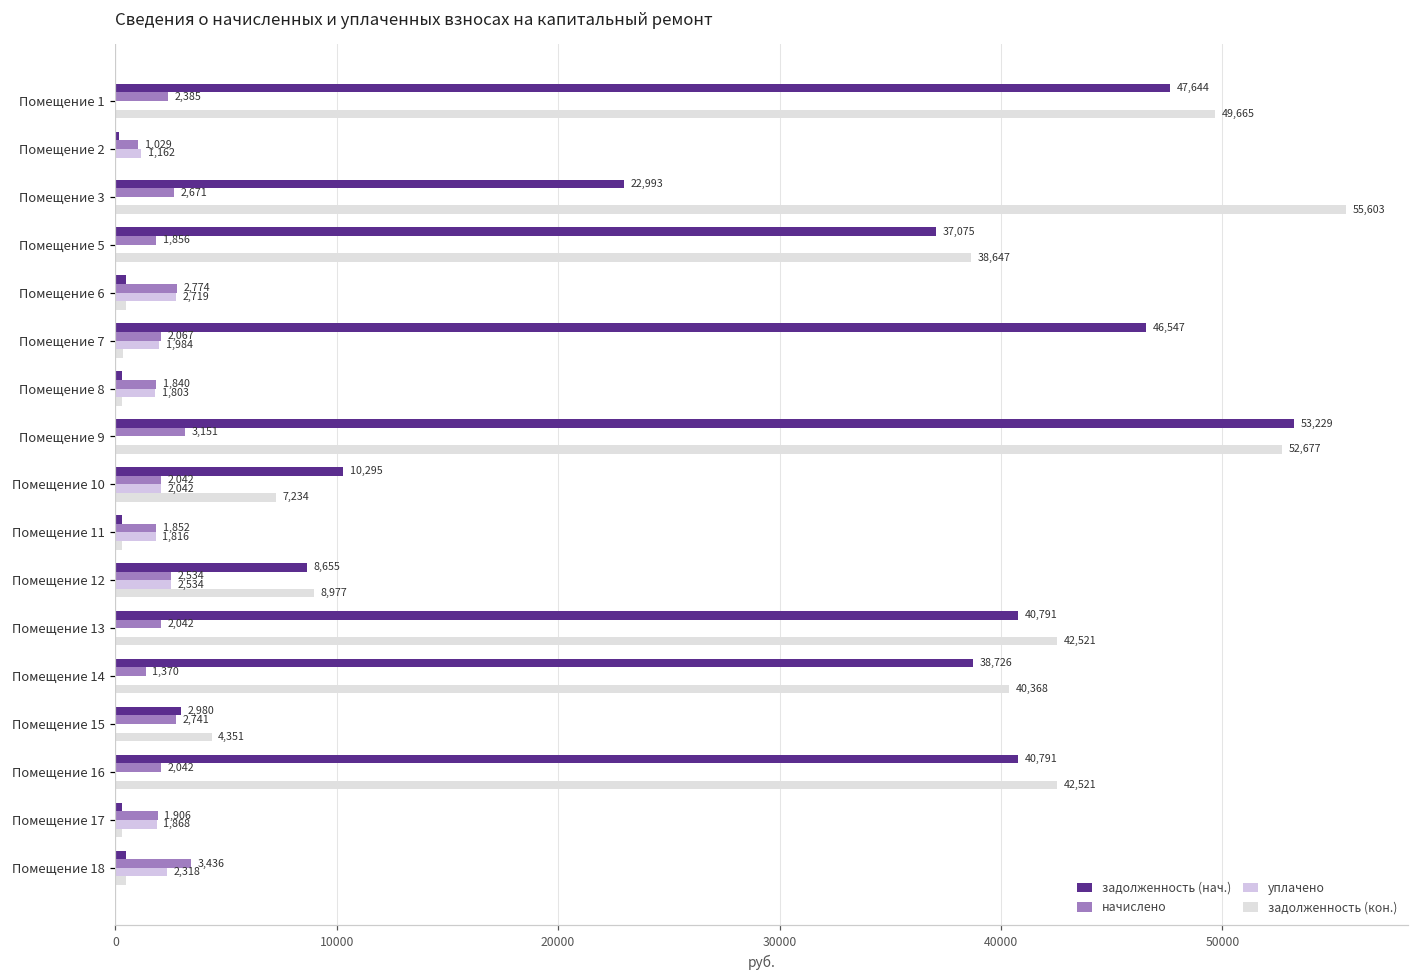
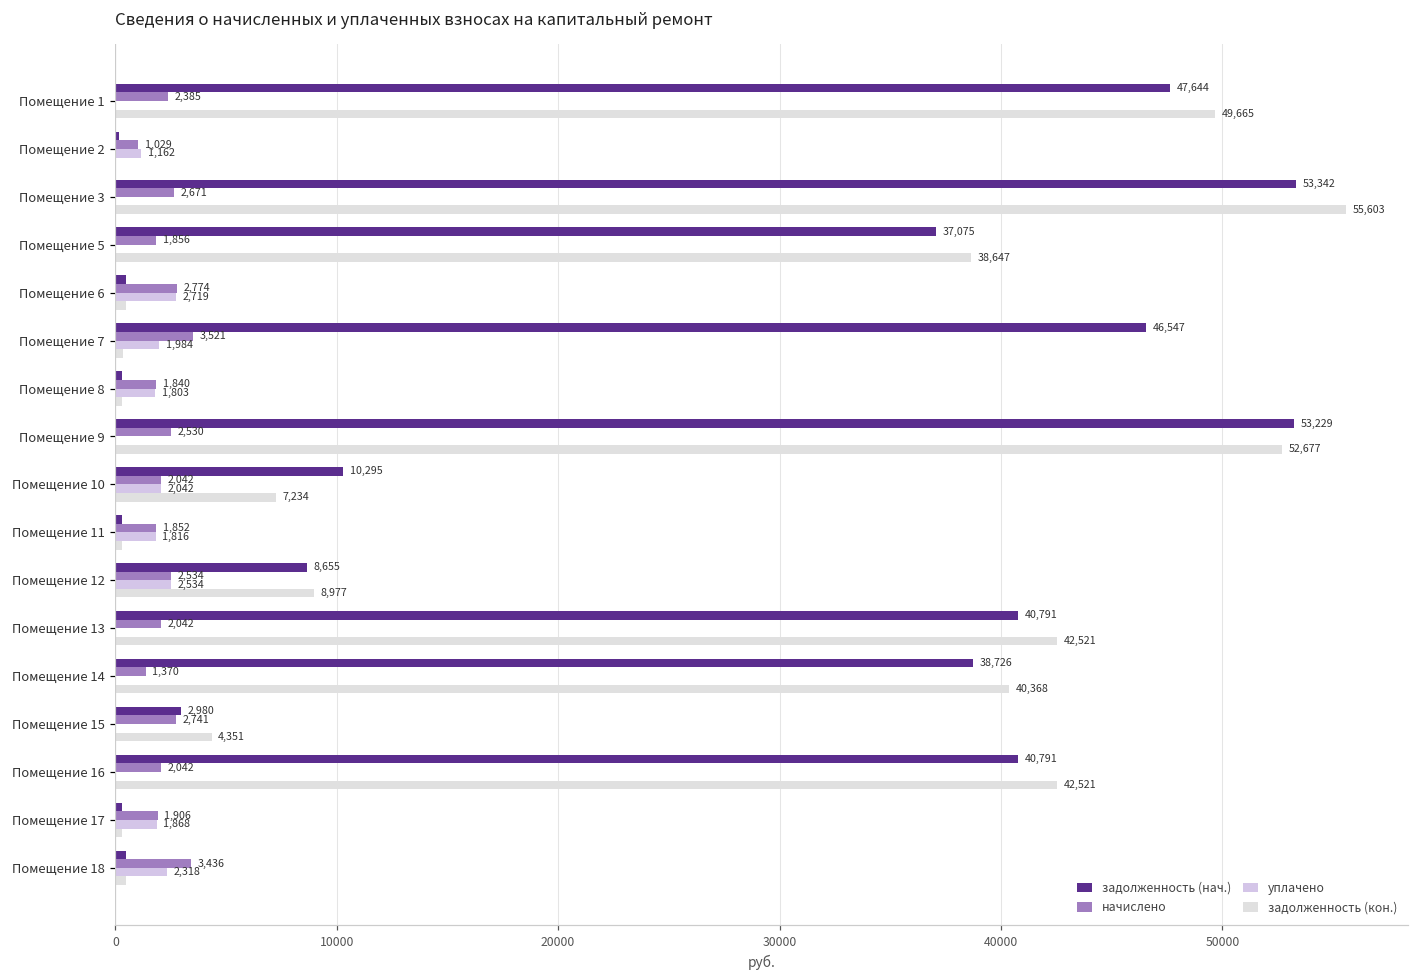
  {
    "задолженность (нач.)": {
      "Помещение 1": "47,644",
-     "Помещение 3": "22,993",
+     "Помещение 3": "53,342",
      "Помещение 5": "37,075",
      "Помещение 7": "46,547",
      "Помещение 9": "53,229",
      "Помещение 10": "10,295",
      "Помещение 12": "8,655",
      "Помещение 13": "40,791",
      "Помещение 14": "38,726",
      "Помещение 16": "40,791"
    },
    "начислено": {
      "Помещение 1": "2,385",
      "Помещение 3": "2,671",
      "Помещение 5": "1,856",
-     "Помещение 7": "2,067",
-     "Помещение 9": "3,151",
+     "Помещение 7": "3,521",
+     "Помещение 9": "2,530",
      "Помещение 13": "2,042",
      "Помещение 14": "1,370",
      "Помещение 16": "2,042",
      "Помещение 18": "3,436"
    }
  }
